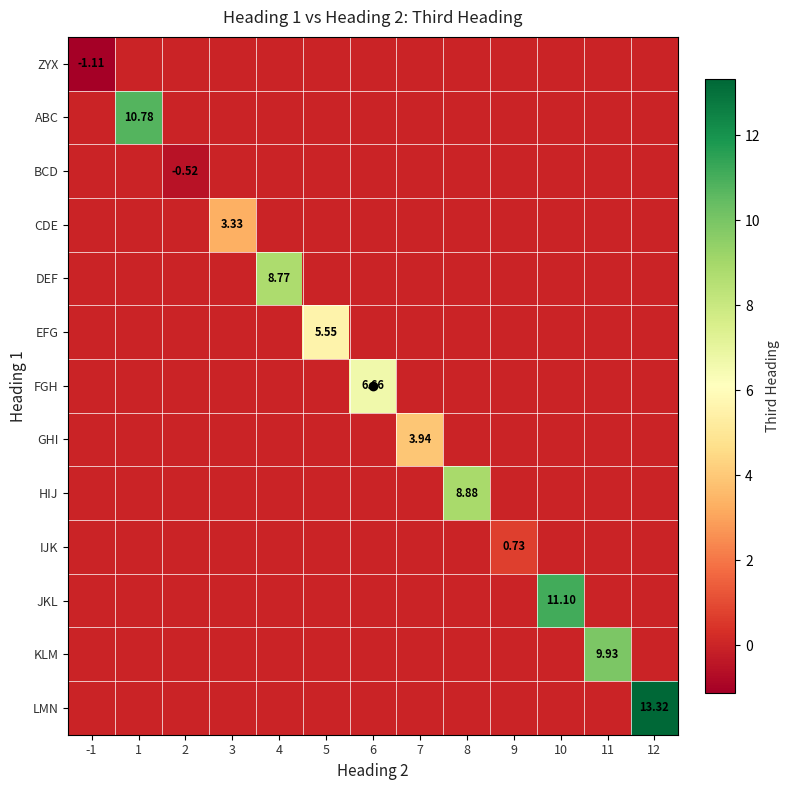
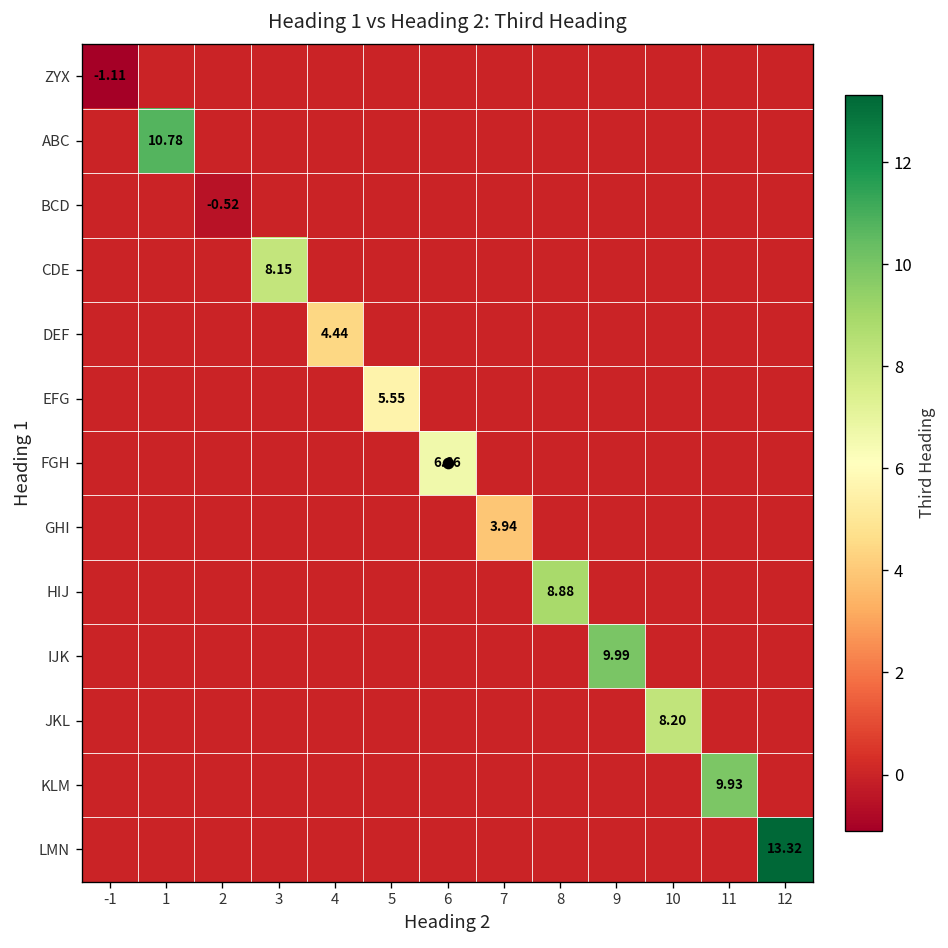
  {
    "ZYX": {
      "-1": -1.11
    },
    "ABC": {
      "1": 10.78
    },
    "BCD": {
      "2": -0.52
    },
    "CDE": {
-     "3": 3.33
+     "3": 8.15
    },
    "DEF": {
-     "4": 8.77
+     "4": 4.44
    },
    "EFG": {
      "5": 5.55
    },
    "GHI": {
      "7": 3.94
    },
    "HIJ": {
      "8": 8.88
    },
    "IJK": {
-     "9": 0.73
+     "9": 9.99
    },
    "JKL": {
-     "10": 11.10
+     "10": 8.20
    },
    "KLM": {
      "11": 9.93
    },
    "LMN": {
      "12": 13.32
    }
  }
